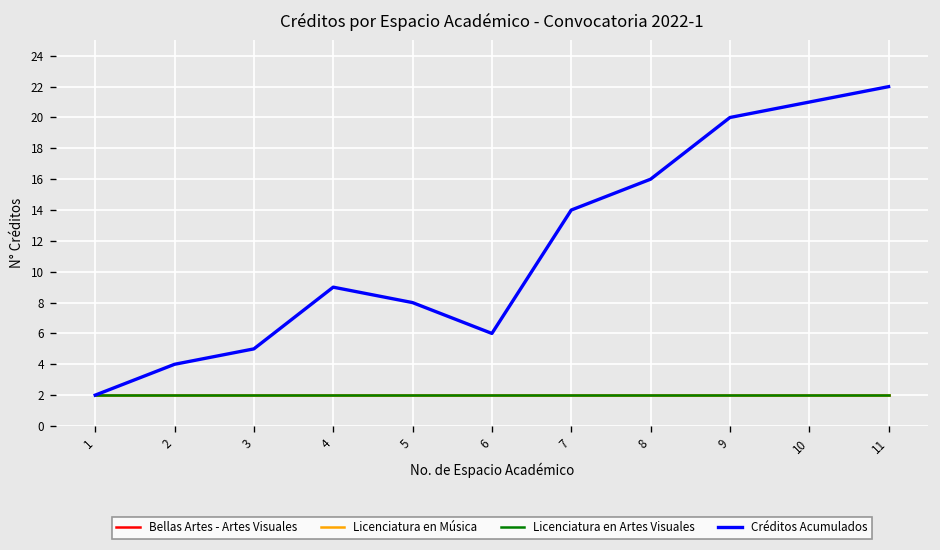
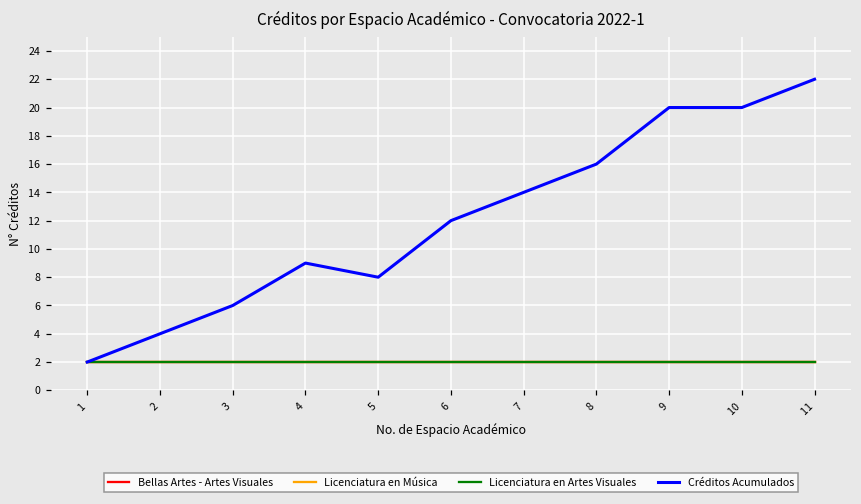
  {
    "Licenciatura en Artes Visuales": {
      "2": 2,
      "3": 2,
      "4": 2,
      "5": 2,
      "6": 2,
      "7": 2,
      "8": 2,
      "9": 2,
      "10": 2,
      "11": 2
    },
    "Créditos Acumulados": {
      "2": 4,
-     "3": 5,
+     "3": 6,
      "4": 9,
      "5": 8,
-     "6": 6,
+     "6": 12,
      "7": 14,
      "8": 16,
      "9": 20,
-     "10": 21,
+     "10": 20,
      "11": 22
    }
  }
